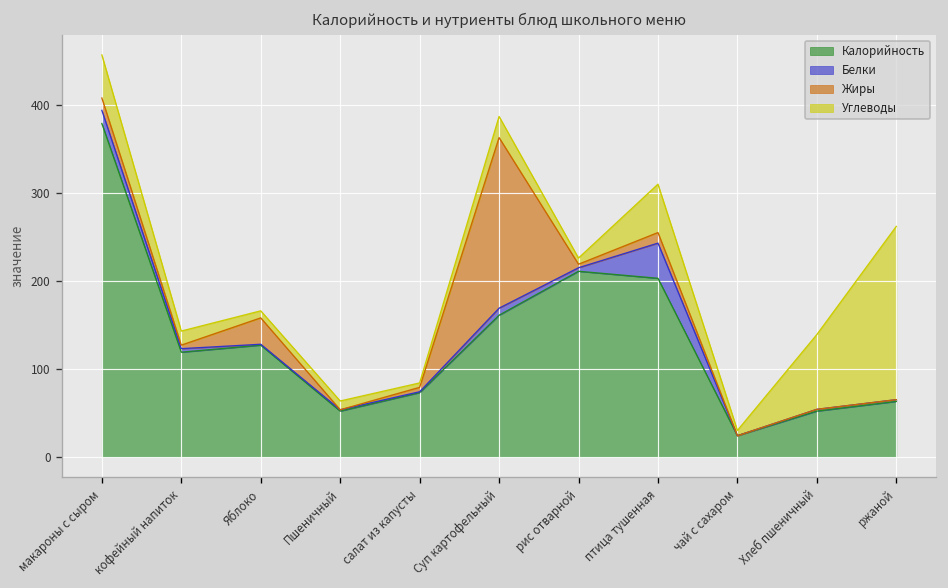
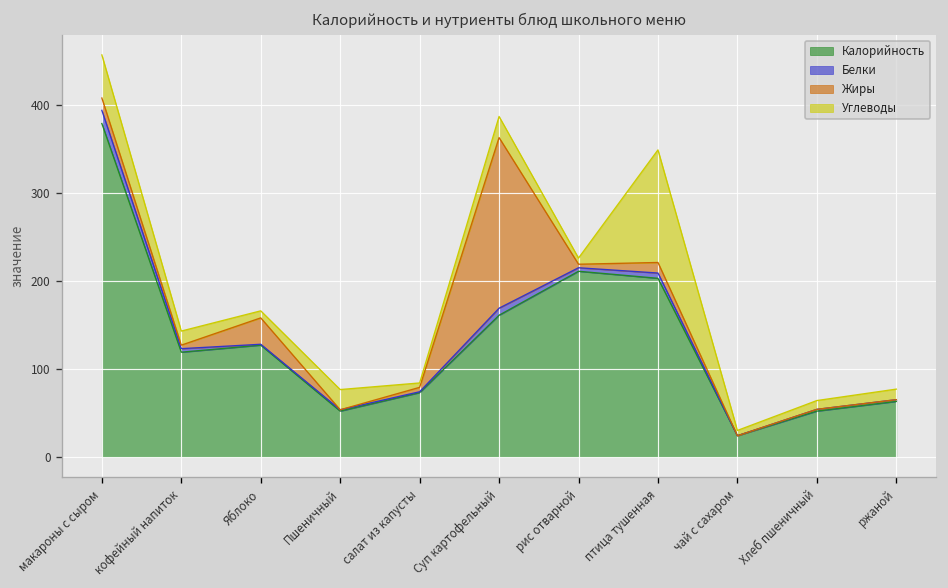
  {
    "Калорийность": {
      "макароны с сыром": 380,
      "кофейный напиток": 120,
      "Суп картофельный": 160,
      "рис отварной": 210,
      "птица тушенная": 200
    },
    "Белки": {
      "макароны с сыром": 20,
      "кофейный напиток": 0,
      "Суп картофельный": 10,
      "рис отварной": 0,
-     "птица тушенная": 40
+     "птица тушенная": 10
    },
    "Жиры": {
      "макароны с сыром": 10,
      "кофейный напиток": 0,
      "Яблоко": 30,
      "салат из капусты": 10,
      "Суп картофельный": 190,
      "рис отварной": 0,
      "птица тушенная": 10
    },
    "Углеводы": {
      "макароны с сыром": 50,
      "кофейный напиток": 20,
      "Яблоко": 10,
-     "Пшеничный": 10,
+     "Пшеничный": 20,
      "салат из капусты": 10,
      "Суп картофельный": 20,
      "рис отварной": 10,
-     "птица тушенная": 60,
+     "птица тушенная": 130,
      "чай с сахаром": 10,
-     "Хлеб пшеничный": 90,
-     "ржаной": 200
+     "Хлеб пшеничный": 10,
+     "ржаной": 10
    }
  }
